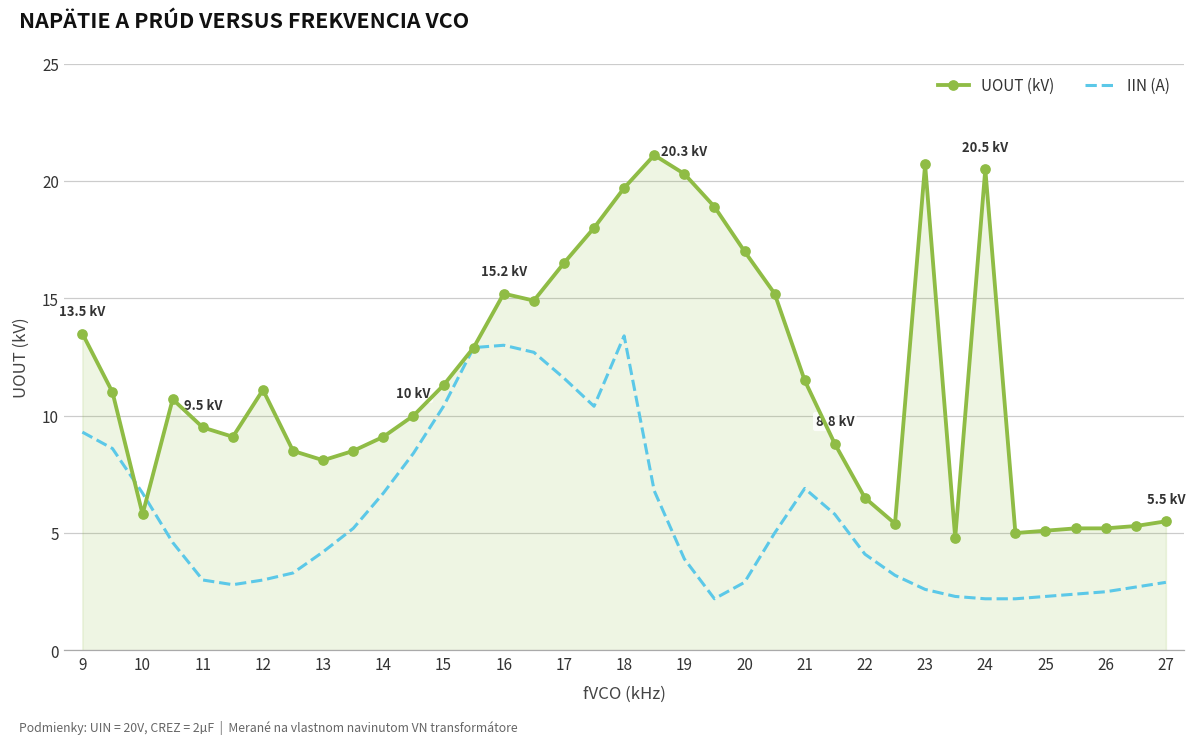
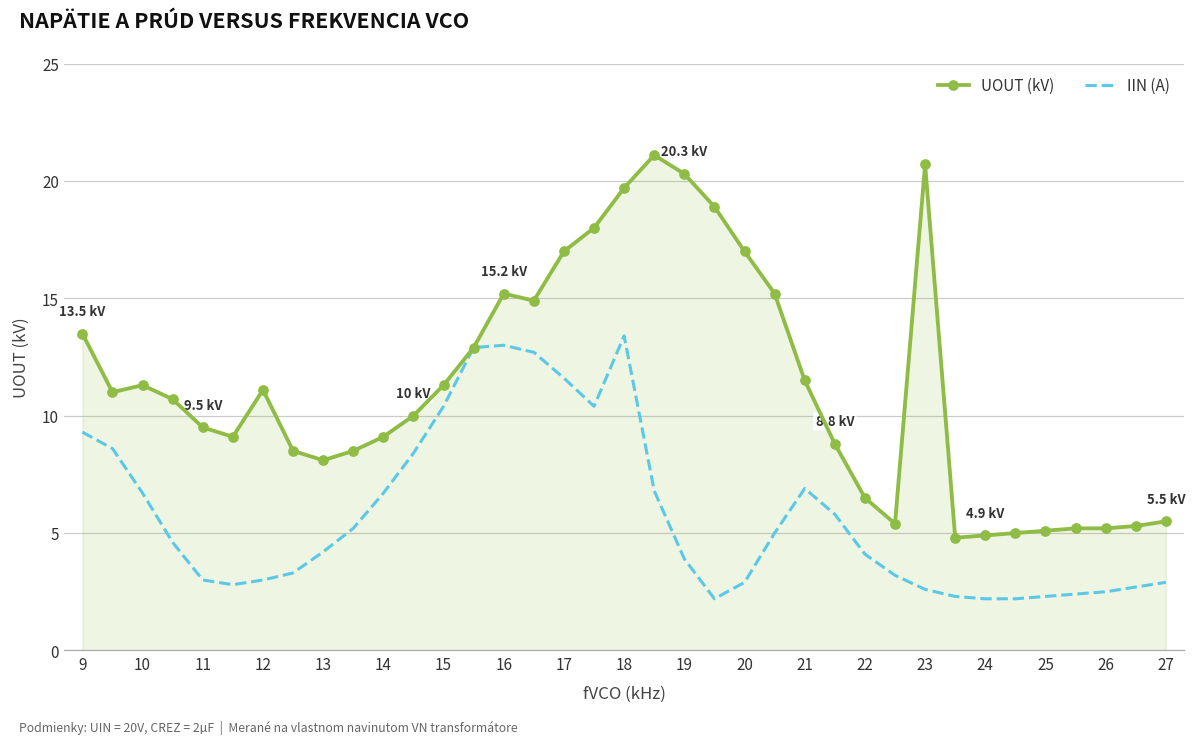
  {
    "UOUT (kV)": {
-     "10": 5.8,
-     "17": 16.5,
-     "24": 20.5
+     "10": 11.3,
+     "17": 17.0,
+     "24": 4.9
    },
    "IIN (A)": {
      "9": 9.3,
      "10": 6.7,
      "11": 3.0,
      "12": 3.0,
      "13": 4.2,
      "14": 6.7,
      "16": 13.0,
      "17": 11.6,
      "18": 13.4,
      "19": 3.9,
      "20": 2.9,
      "21": 6.9,
      "22": 4.1,
      "23": 2.6,
      "24": 2.2,
      "25": 2.3,
      "26": 2.5,
      "27": 2.9
    }
  }
